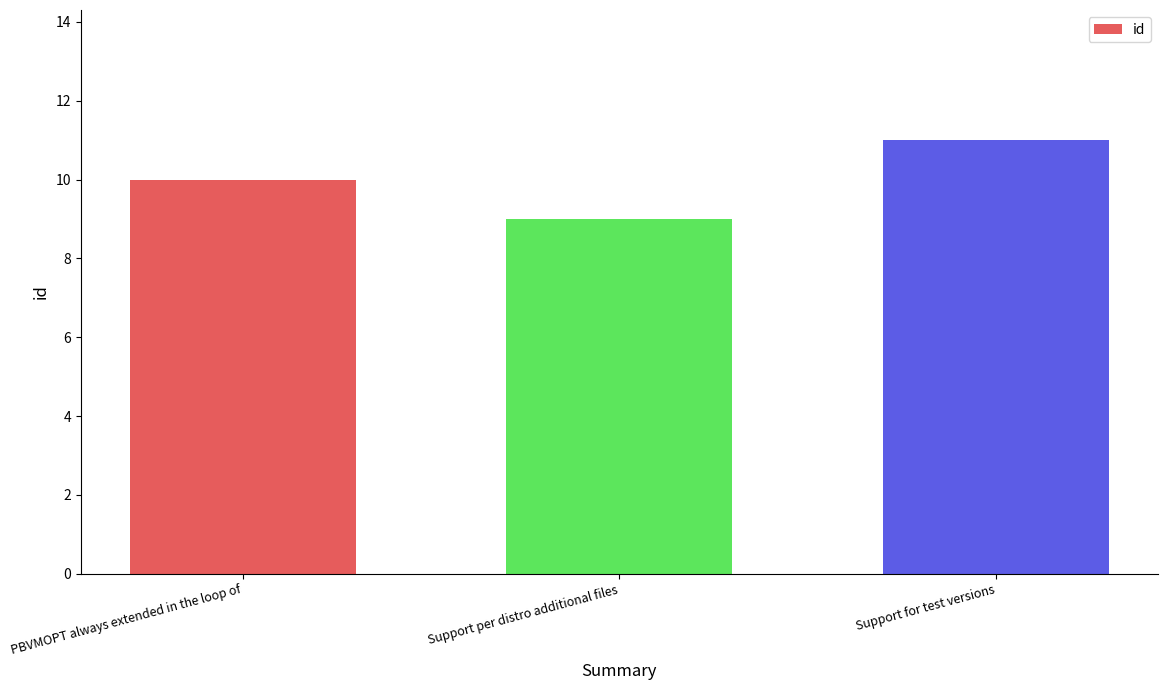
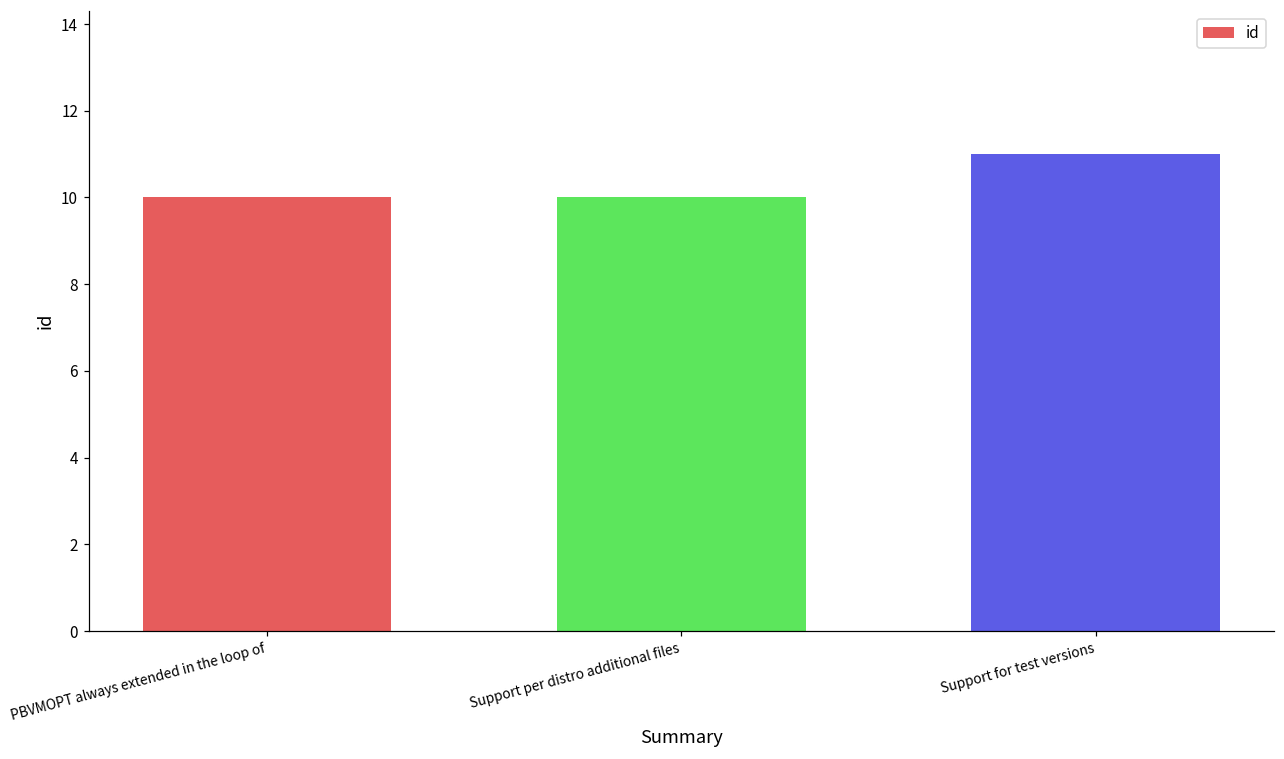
  {
    "PBVMOPT always extended in the loop of": 10,
-   "Support per distro additional files": 9,
+   "Support per distro additional files": 10,
    "Support for test versions": 11
  }
